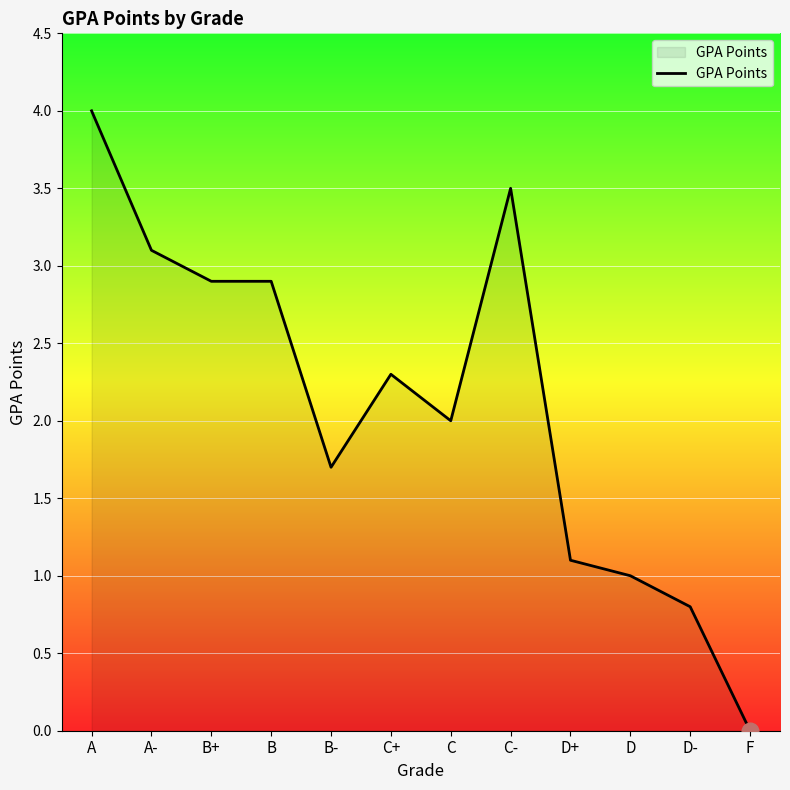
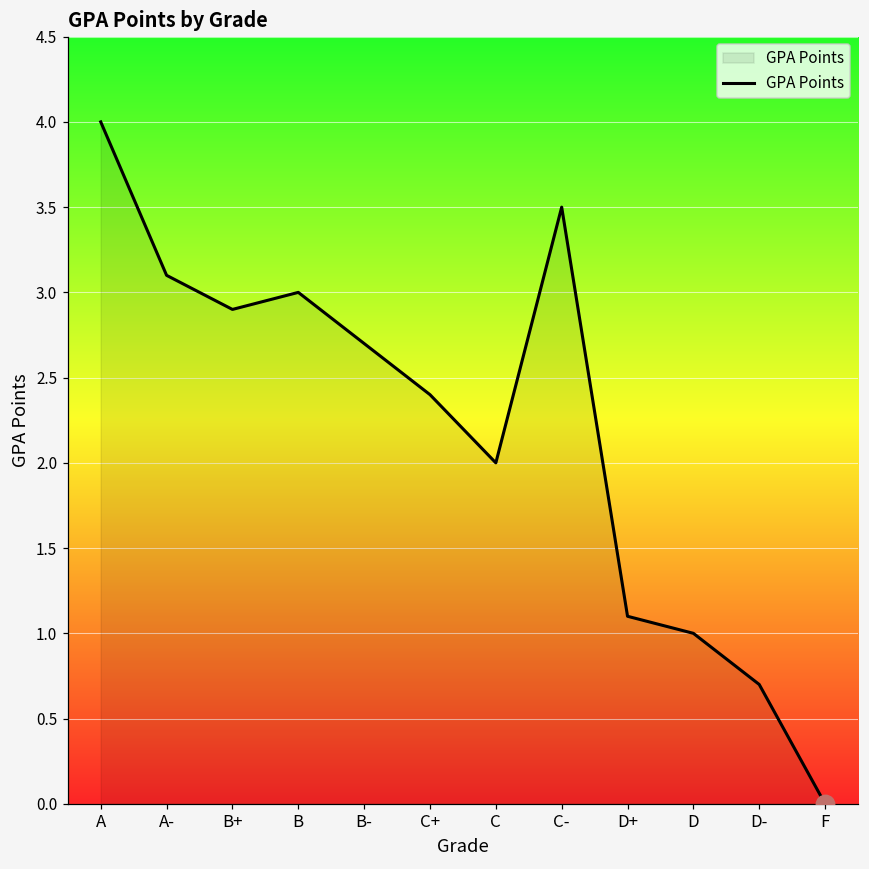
  {
    "GPA Points": {
      "A": 4.0,
      "A-": 3.1,
      "B+": 2.9,
-     "B": 2.9,
-     "B-": 1.7,
-     "C+": 2.3,
+     "B": 3.0,
+     "B-": 2.7,
+     "C+": 2.4,
      "C": 2.0,
      "C-": 3.5,
      "D+": 1.1,
      "D": 1.0,
-     "D-": 0.8
+     "D-": 0.7
    }
  }
